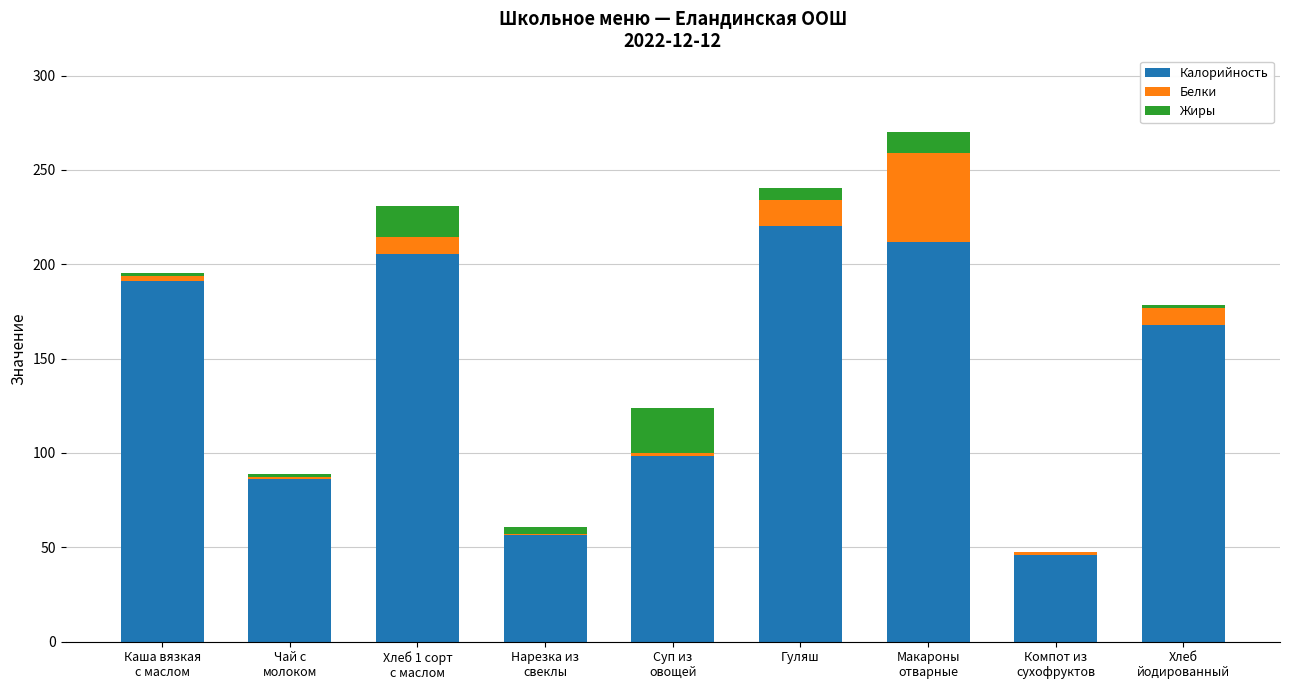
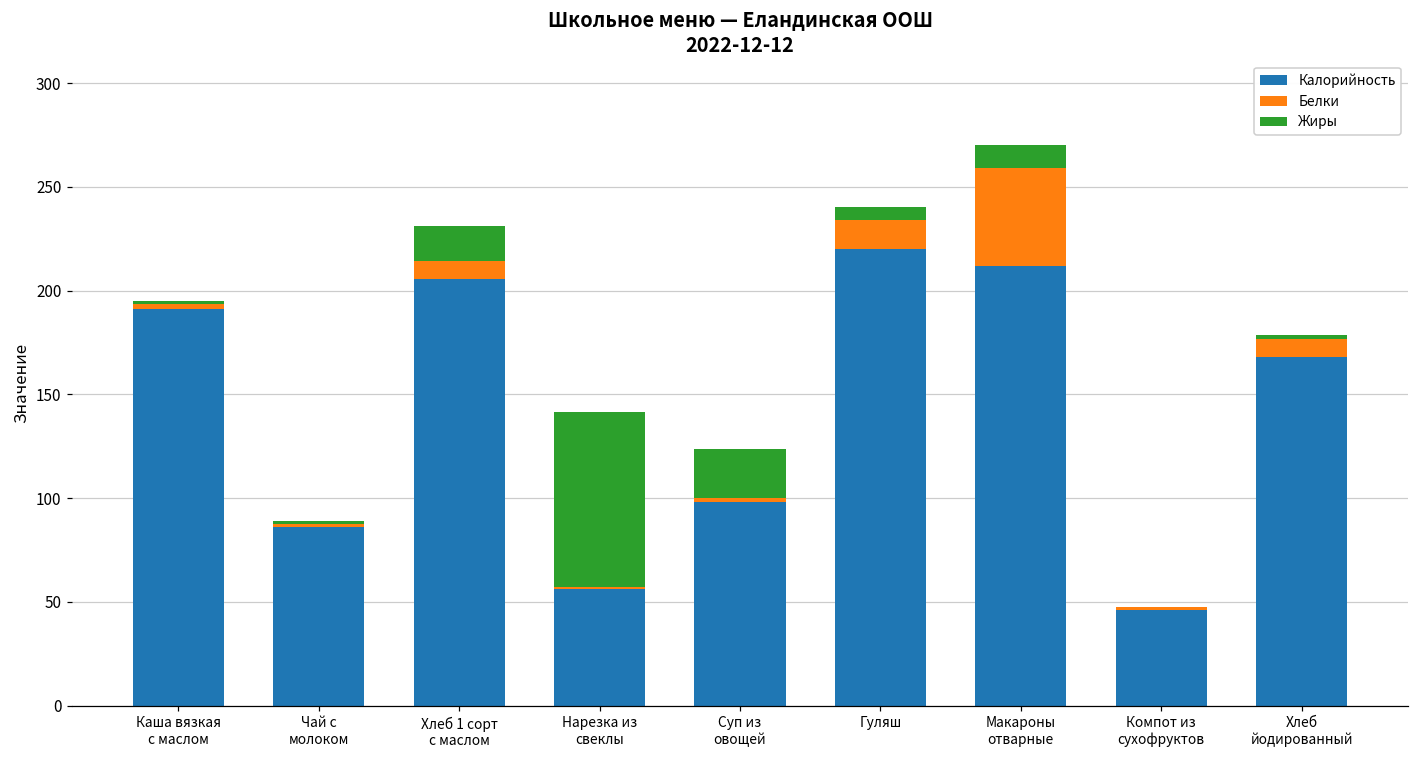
  {
    "Калорийность": {
      "Каша вязкая с маслом": 191,
      "Чай с молоком": 86,
      "Хлеб 1 сорт с маслом": 206,
      "Нарезка из свеклы": 56,
      "Суп из овощей": 98,
      "Гуляш": 220,
      "Макароны отварные": 212,
      "Компот из сухофруктов": 46,
      "Хлеб йодированный": 168
    },
    "Белки": {
      "Каша вязкая с маслом": 3,
      "Чай с молоком": 1,
      "Хлеб 1 сорт с маслом": 9,
      "Суп из овощей": 2,
      "Гуляш": 14,
      "Макароны отварные": 47,
      "Компот из сухофруктов": 1,
      "Хлеб йодированный": 9
    },
    "Жиры": {
      "Каша вязкая с маслом": 1,
      "Чай с молоком": 2,
      "Хлеб 1 сорт с маслом": 17,
-     "Нарезка из свеклы": 4,
+     "Нарезка из свеклы": 84,
      "Суп из овощей": 24,
      "Гуляш": 7,
      "Макароны отварные": 11,
      "Компот из сухофруктов": 0,
      "Хлеб йодированный": 2
    }
  }
